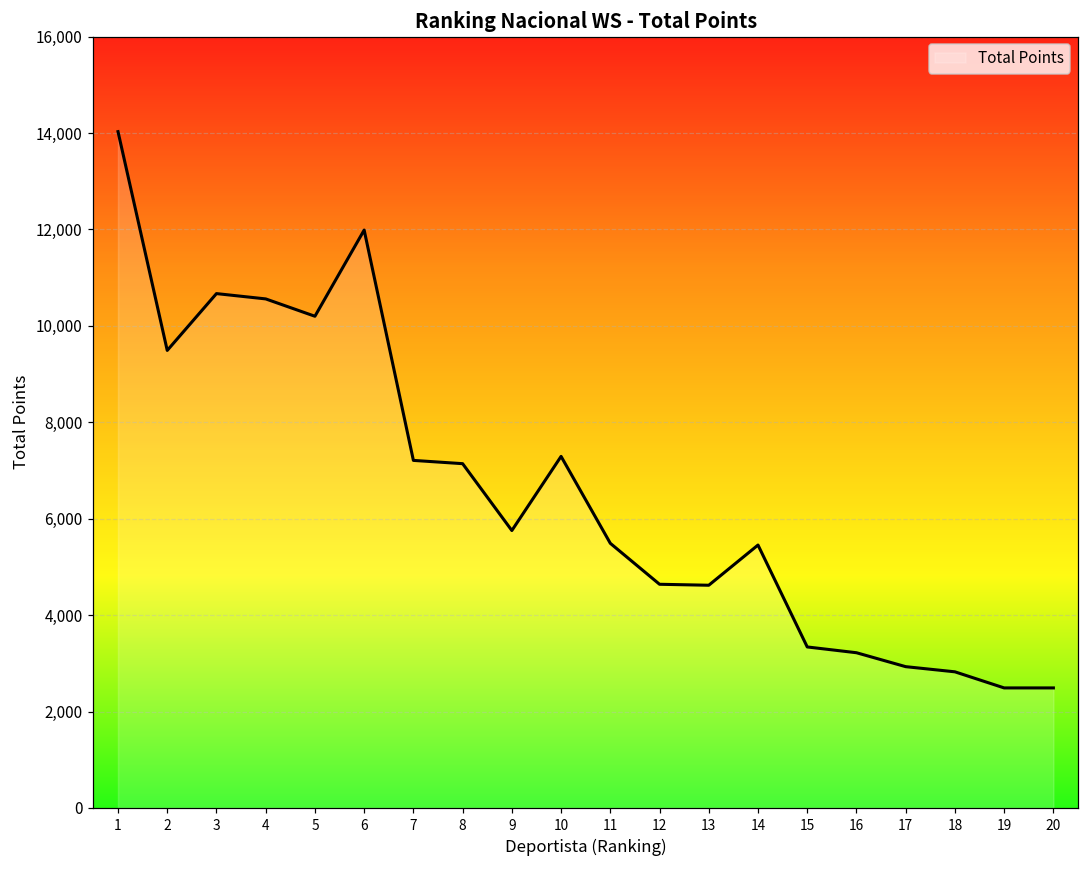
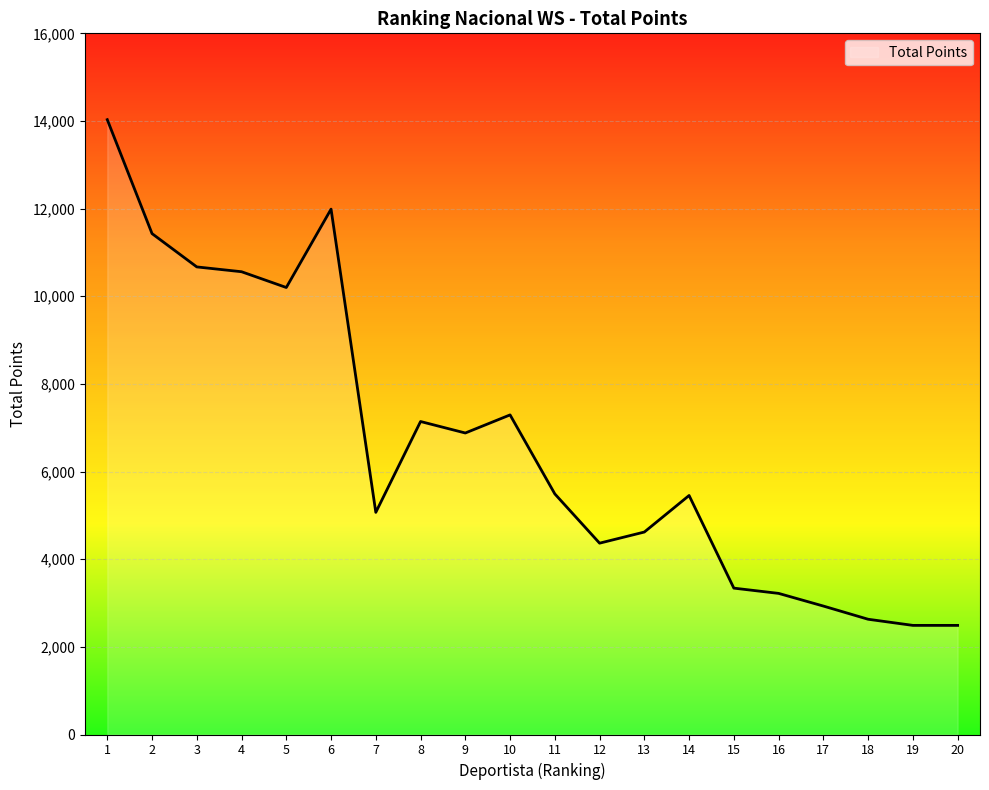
  {
    "1": "14,000",
-   "2": "9,500",
+   "2": "11,400",
    "3": "10,700",
    "4": "10,600",
    "5": "10,200",
    "6": "12,000",
-   "7": "7,200",
+   "7": "5,100",
    "8": "7,100",
-   "9": "5,800",
+   "9": "6,900",
    "10": "7,300",
    "11": "5,500",
-   "12": "4,600",
+   "12": "4,400",
    "13": "4,600",
    "14": "5,500",
    "15": "3,300",
    "16": "3,200",
    "17": "2,900",
-   "18": "2,800",
+   "18": "2,600",
    "19": "2,500",
    "20": "2,500"
  }
